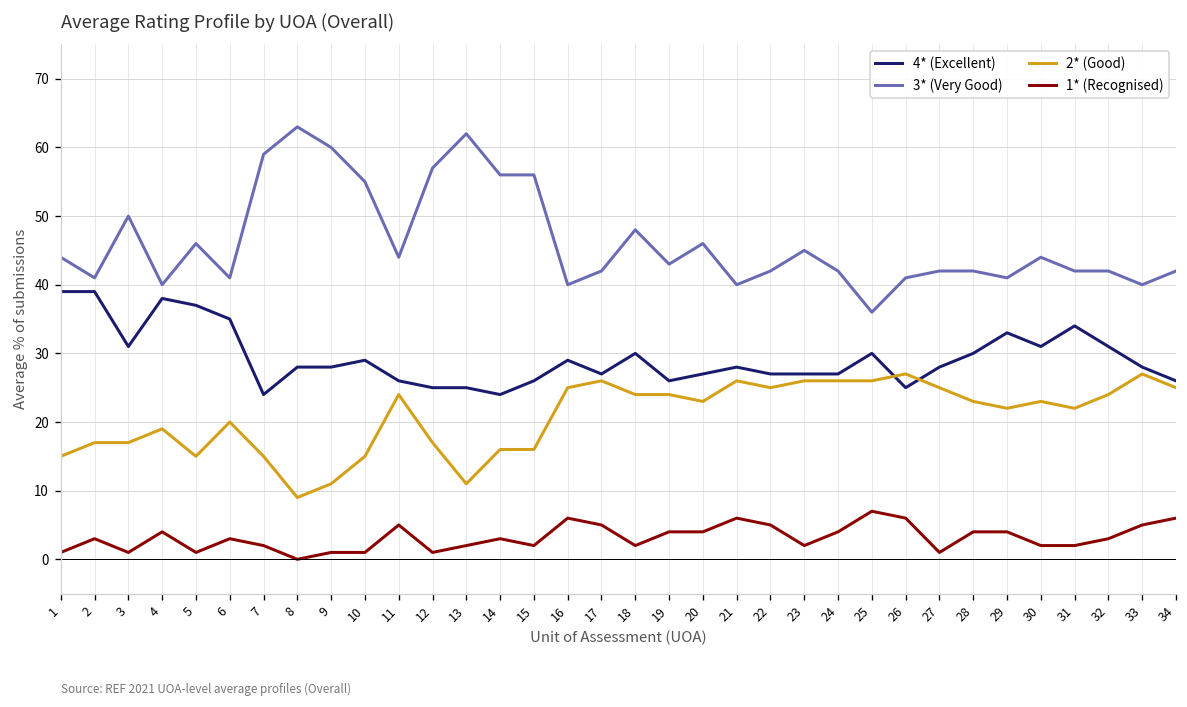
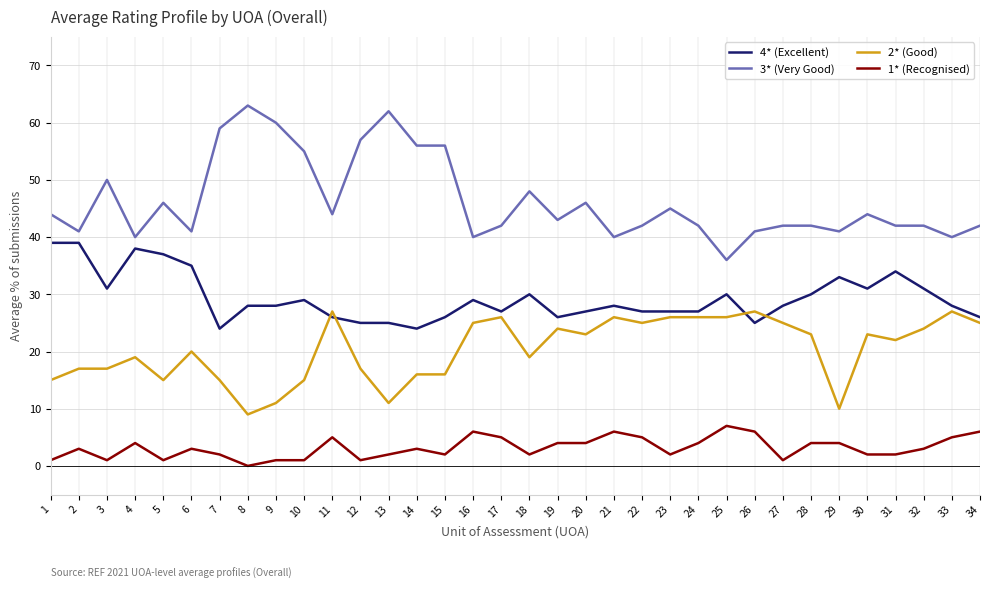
  {
    "4* (Excellent)": {
      "1": 39,
      "2": 39,
      "3": 31,
      "4": 38,
      "5": 37,
      "6": 35,
      "7": 24,
      "8": 28,
      "9": 28,
      "10": 29,
      "11": 26,
      "12": 25,
      "13": 25,
      "14": 24,
      "15": 26,
      "16": 29,
      "17": 27,
      "18": 30,
      "19": 26,
      "20": 27,
      "21": 28,
      "22": 27,
      "23": 27,
      "24": 27,
      "25": 30,
      "26": 25,
      "27": 28,
      "28": 30,
      "29": 33,
      "30": 31,
      "31": 34,
      "32": 31,
      "33": 28,
      "34": 26
    },
    "3* (Very Good)": {
      "1": 44,
      "2": 41,
      "3": 50,
      "4": 40,
      "5": 46,
      "6": 41,
      "7": 59,
      "8": 63,
      "9": 60,
      "10": 55,
      "11": 44,
      "12": 57,
      "13": 62,
      "14": 56,
      "15": 56,
      "16": 40,
      "17": 42,
      "18": 48,
      "19": 43,
      "20": 46,
      "21": 40,
      "22": 42,
      "23": 45,
      "24": 42,
      "25": 36,
      "26": 41,
      "27": 42,
      "28": 42,
      "29": 41,
      "30": 44,
      "31": 42,
      "32": 42,
      "33": 40,
      "34": 42
    },
    "2* (Good)": {
      "1": 15,
      "2": 17,
      "3": 17,
      "4": 19,
      "5": 15,
      "6": 20,
      "7": 15,
      "8": 9,
      "9": 11,
      "10": 15,
-     "11": 24,
+     "11": 27,
      "12": 17,
      "13": 11,
      "14": 16,
      "15": 16,
      "16": 25,
      "17": 26,
-     "18": 24,
+     "18": 19,
      "19": 24,
      "20": 23,
      "21": 26,
      "22": 25,
      "23": 26,
      "24": 26,
      "25": 26,
      "26": 27,
      "27": 25,
      "28": 23,
-     "29": 22,
+     "29": 10,
      "30": 23,
      "31": 22,
      "32": 24,
      "33": 27,
      "34": 25
    },
    "1* (Recognised)": {
      "1": 1,
      "2": 3,
      "3": 1,
      "4": 4,
      "5": 1,
      "6": 3,
      "7": 2,
      "8": 0,
      "9": 1,
      "10": 1,
      "11": 5,
      "12": 1,
      "13": 2,
      "14": 3,
      "15": 2,
      "16": 6,
      "17": 5,
      "18": 2,
      "19": 4,
      "20": 4,
      "21": 6,
      "22": 5,
      "23": 2,
      "24": 4,
      "25": 7,
      "26": 6,
      "27": 1,
      "28": 4,
      "29": 4,
      "30": 2,
      "31": 2,
      "32": 3,
      "33": 5,
      "34": 6
    }
  }
